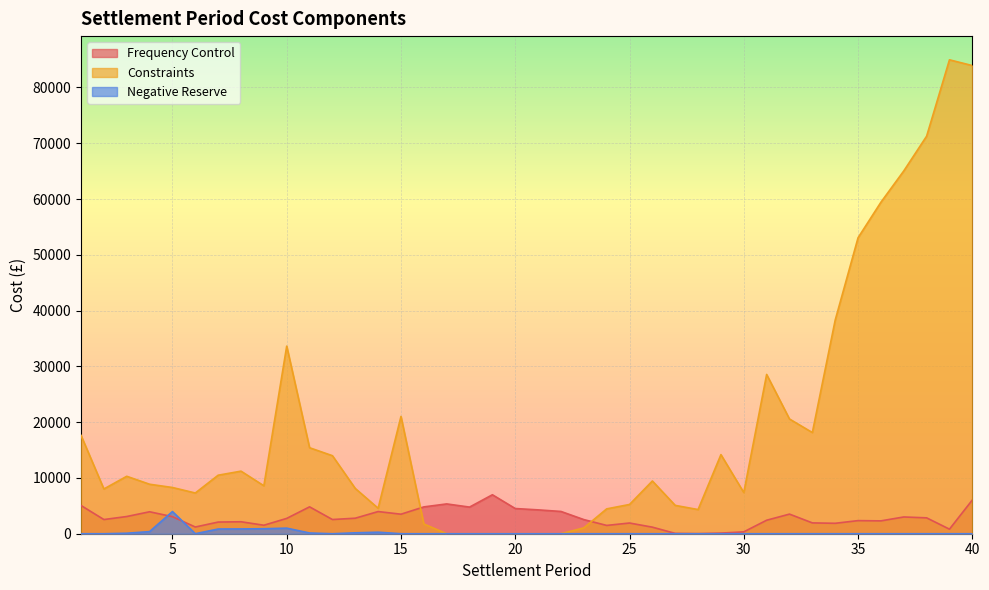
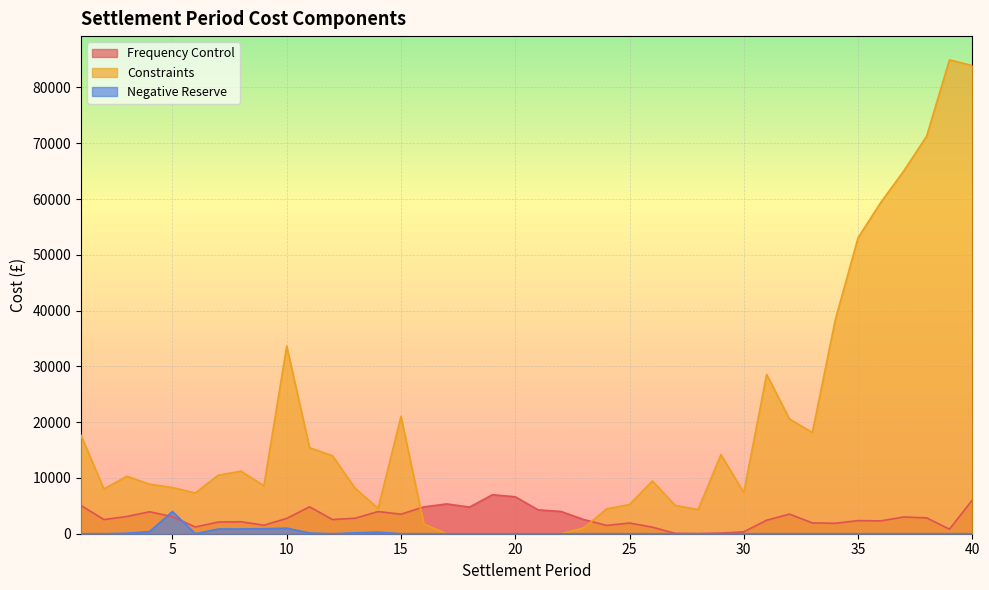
  {
    "Frequency Control": {
      "5": 3000,
      "10": 3000,
      "15": 3000,
-     "20": 5000,
+     "20": 7000,
      "25": 2000,
      "35": 2000,
      "40": 6000
    },
    "Constraints": {
      "5": 8000,
      "10": 34000,
      "15": 21000,
      "25": 5000,
      "30": 7000,
      "35": 53000,
      "40": 84000
    },
    "Negative Reserve": {
      "5": 4000,
      "10": 1000,
      "15": 0,
      "25": 0,
      "35": 0,
      "40": 0
    }
  }
